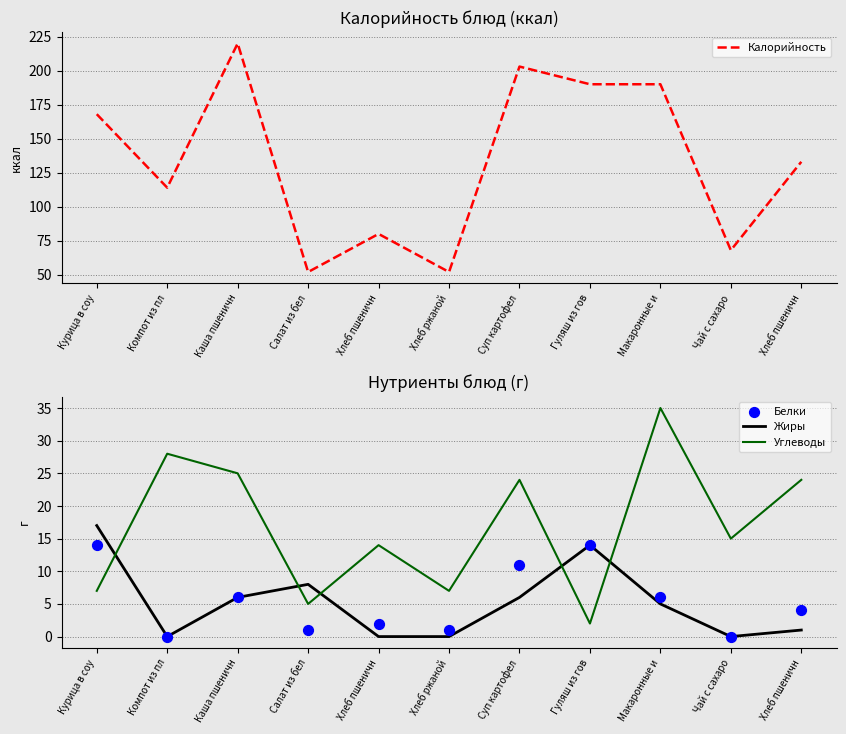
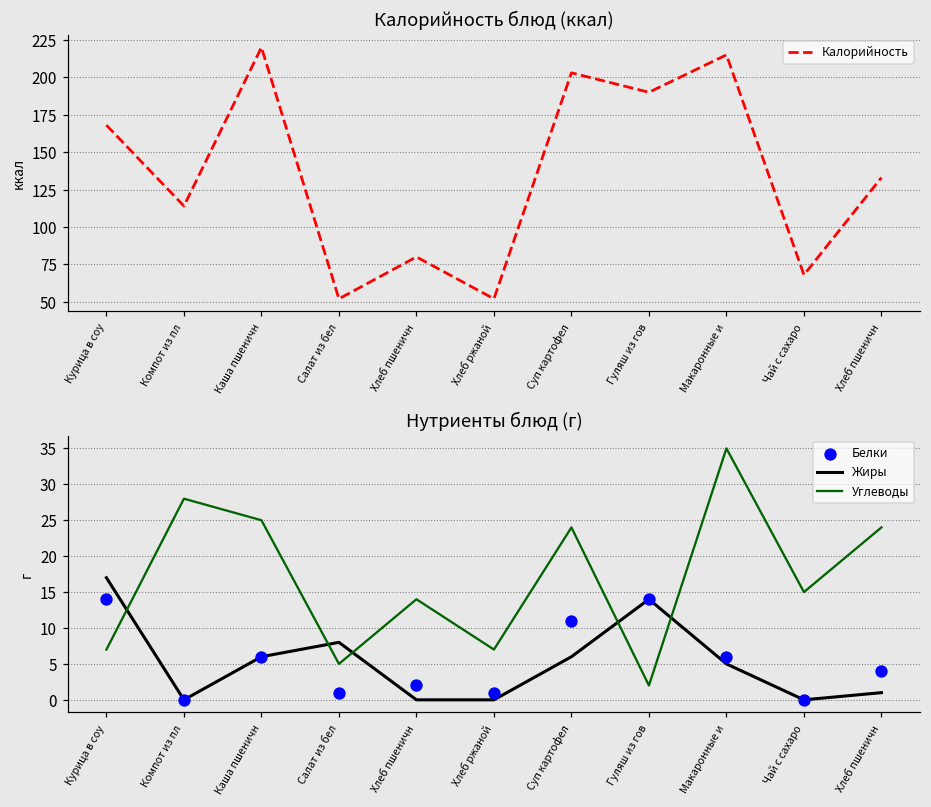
  {
    "Калорийность блюд (ккал)": {
      "Курица в соу": 168,
      "Компот из пл": 114,
      "Каша пшеничн": 220,
      "Салат из бел": 52,
      "Хлеб ржаной": 52,
      "Суп картофел": 203,
      "Гуляш из гов": 190,
-     "Макаронные и": 190,
+     "Макаронные и": 215,
      "Чай с сахаро": 68
    },
    "Нутриенты блюд (г)": {
      "Жиры": {
        "Курица в соу": 17,
        "Салат из бел": 8,
        "Хлеб ржаной": 0,
        "Суп картофел": 6,
        "Макаронные и": 5
      },
      "Углеводы": {
        "Курица в соу": 7,
        "Компот из пл": 28,
        "Каша пшеничн": 25,
        "Салат из бел": 5,
        "Хлеб ржаной": 7,
        "Суп картофел": 24,
        "Гуляш из гов": 2,
        "Макаронные и": 35,
        "Чай с сахаро": 15
      }
    }
  }
